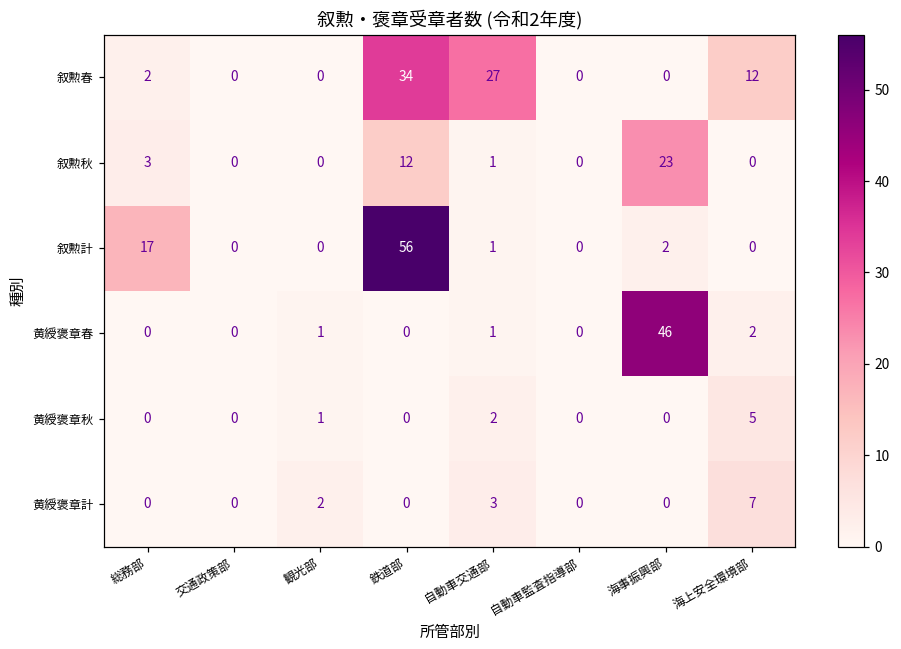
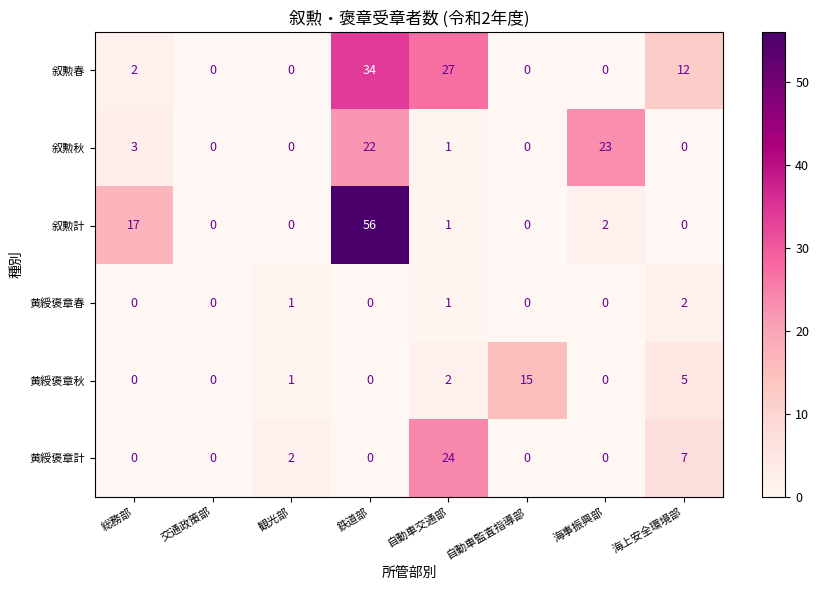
  {
    "叙勲春": {
      "総務部": 2,
      "交通政策部": 0,
      "観光部": 0,
      "鉄道部": 34,
      "自動車交通部": 27,
      "自動車監査指導部": 0,
      "海事振興部": 0,
      "海上安全環境部": 12
    },
    "叙勲秋": {
      "総務部": 3,
      "交通政策部": 0,
      "観光部": 0,
-     "鉄道部": 12,
+     "鉄道部": 22,
      "自動車交通部": 1,
      "自動車監査指導部": 0,
      "海事振興部": 23,
      "海上安全環境部": 0
    },
    "叙勲計": {
      "総務部": 17,
      "交通政策部": 0,
      "観光部": 0,
      "鉄道部": 56,
      "自動車交通部": 1,
      "自動車監査指導部": 0,
      "海事振興部": 2,
      "海上安全環境部": 0
    },
    "黄綬褒章春": {
      "総務部": 0,
      "交通政策部": 0,
      "観光部": 1,
      "鉄道部": 0,
      "自動車交通部": 1,
      "自動車監査指導部": 0,
-     "海事振興部": 46,
+     "海事振興部": 0,
      "海上安全環境部": 2
    },
    "黄綬褒章秋": {
      "総務部": 0,
      "交通政策部": 0,
      "観光部": 1,
      "鉄道部": 0,
      "自動車交通部": 2,
-     "自動車監査指導部": 0,
+     "自動車監査指導部": 15,
      "海事振興部": 0,
      "海上安全環境部": 5
    },
    "黄綬褒章計": {
      "総務部": 0,
      "交通政策部": 0,
      "観光部": 2,
      "鉄道部": 0,
-     "自動車交通部": 3,
+     "自動車交通部": 24,
      "自動車監査指導部": 0,
      "海事振興部": 0,
      "海上安全環境部": 7
    }
  }
